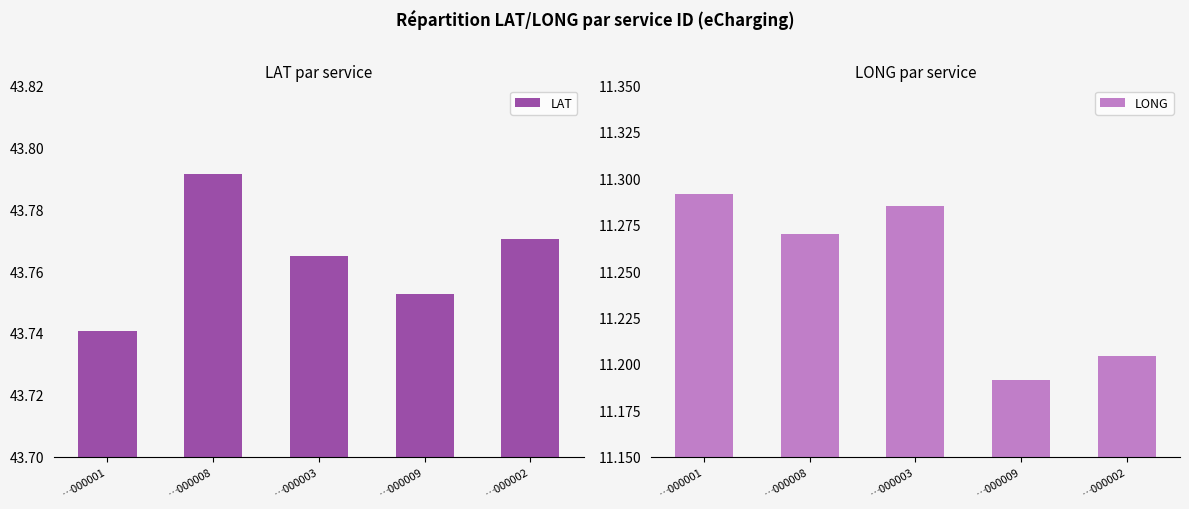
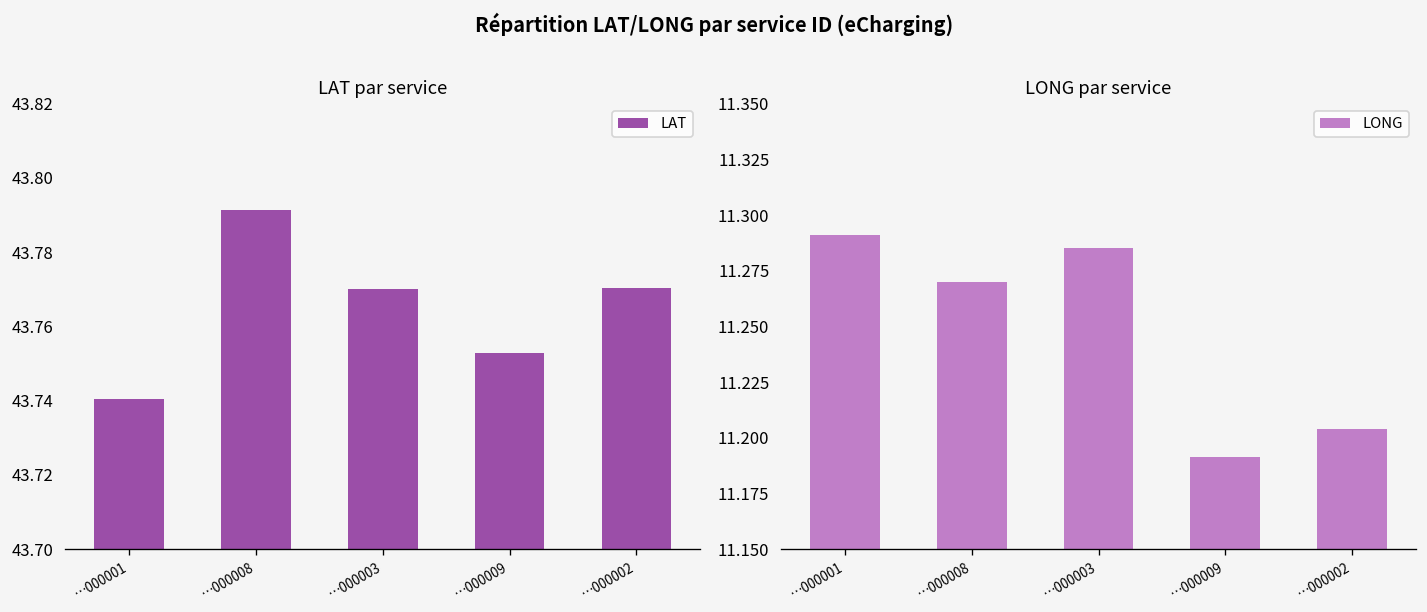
  {
    "LAT par service": {
      "…000001": 43.741,
      "…000008": 43.791,
-     "…000003": 43.765,
+     "…000003": 43.770,
      "…000009": 43.753,
      "…000002": 43.770
    },
    "LONG par service": {
      "…000001": 11.291,
      "…000008": 11.270,
      "…000003": 11.285,
      "…000009": 11.191,
      "…000002": 11.204
    }
  }
